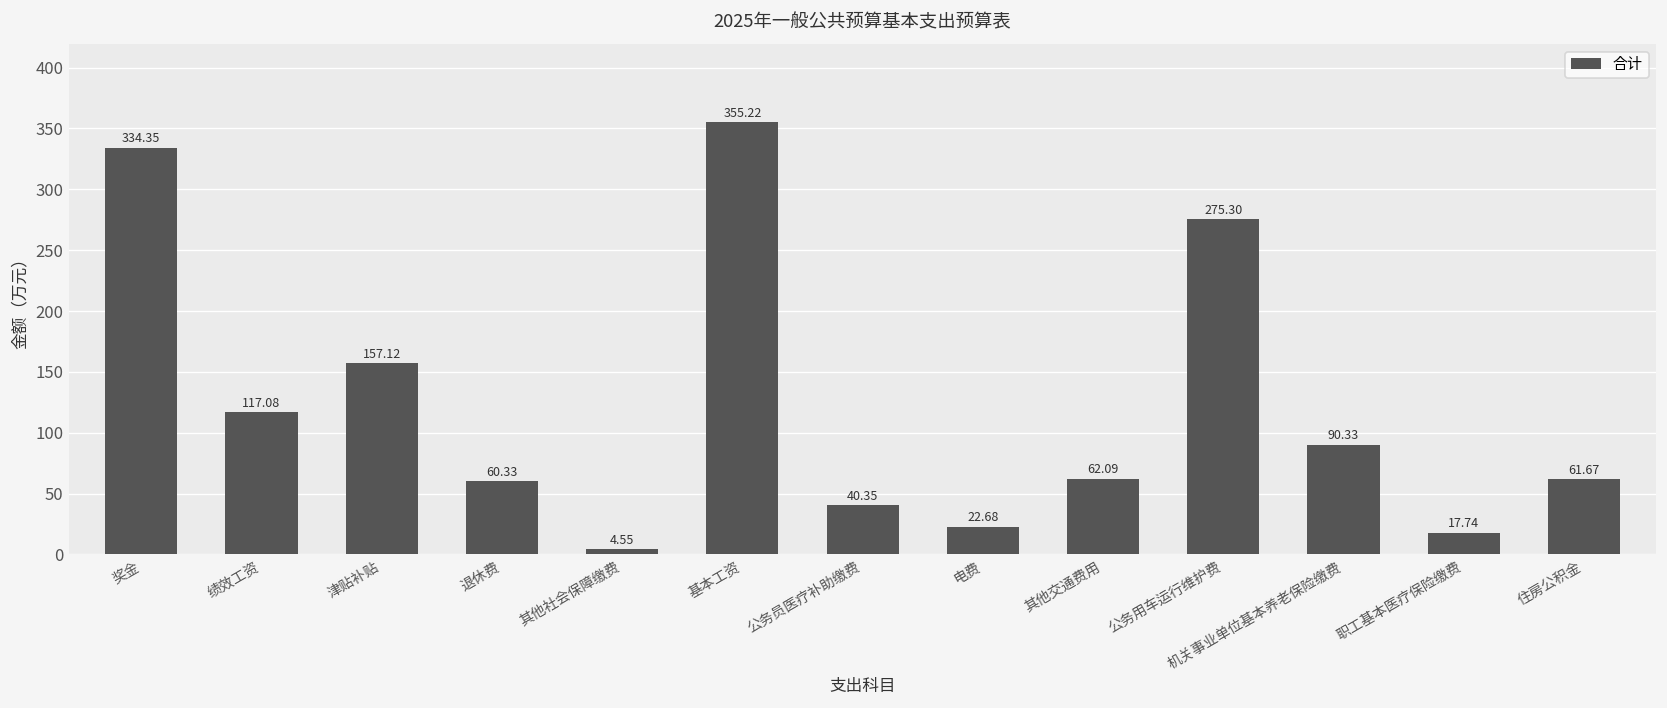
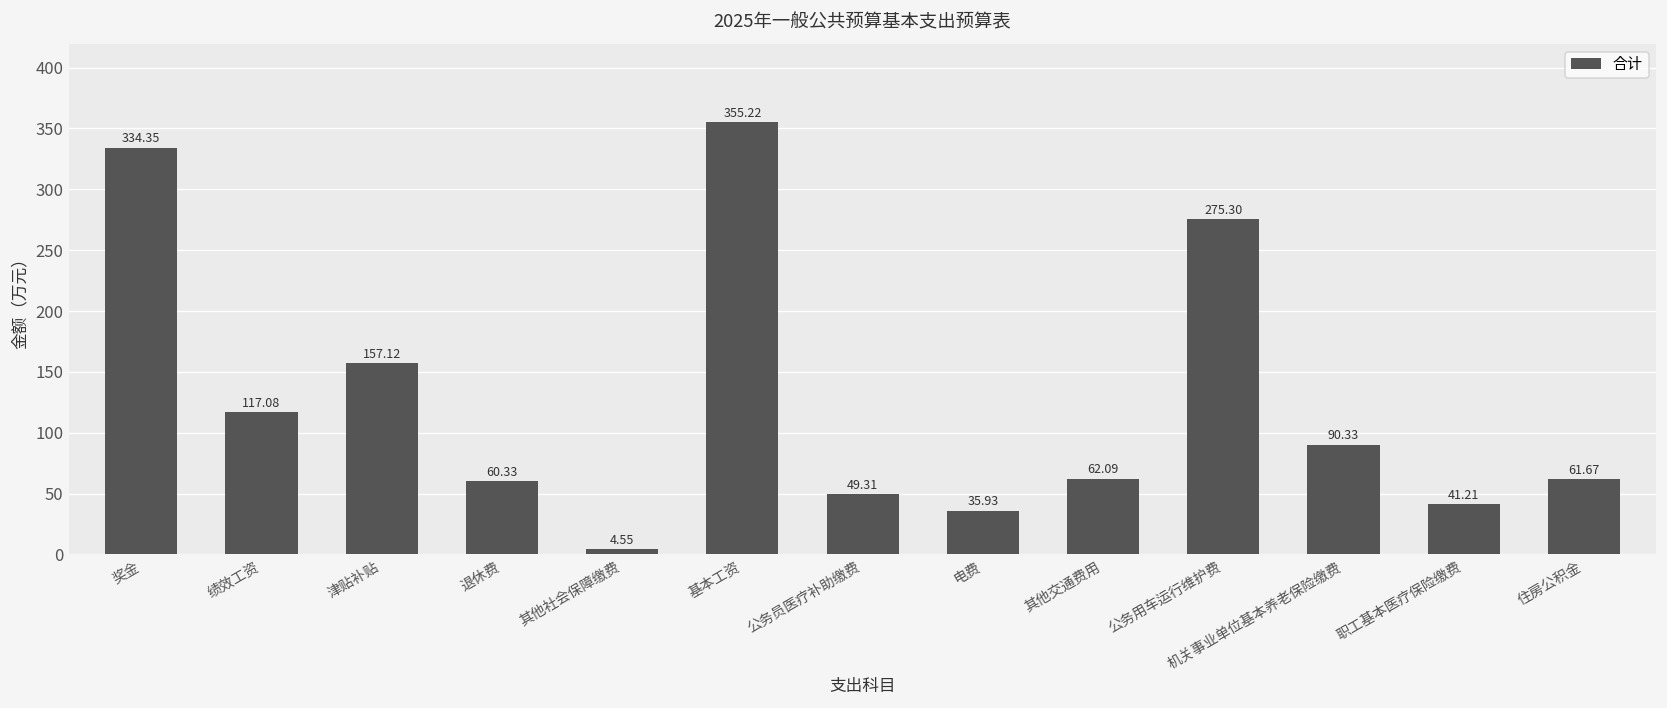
  {
    "奖金": 334.35,
    "绩效工资": 117.08,
    "津贴补贴": 157.12,
    "退休费": 60.33,
    "其他社会保障缴费": 4.55,
    "基本工资": 355.22,
-   "公务员医疗补助缴费": 40.35,
-   "电费": 22.68,
+   "公务员医疗补助缴费": 49.31,
+   "电费": 35.93,
    "其他交通费用": 62.09,
    "公务用车运行维护费": 275.30,
    "机关事业单位基本养老保险缴费": 90.33,
-   "职工基本医疗保险缴费": 17.74,
+   "职工基本医疗保险缴费": 41.21,
    "住房公积金": 61.67
  }
